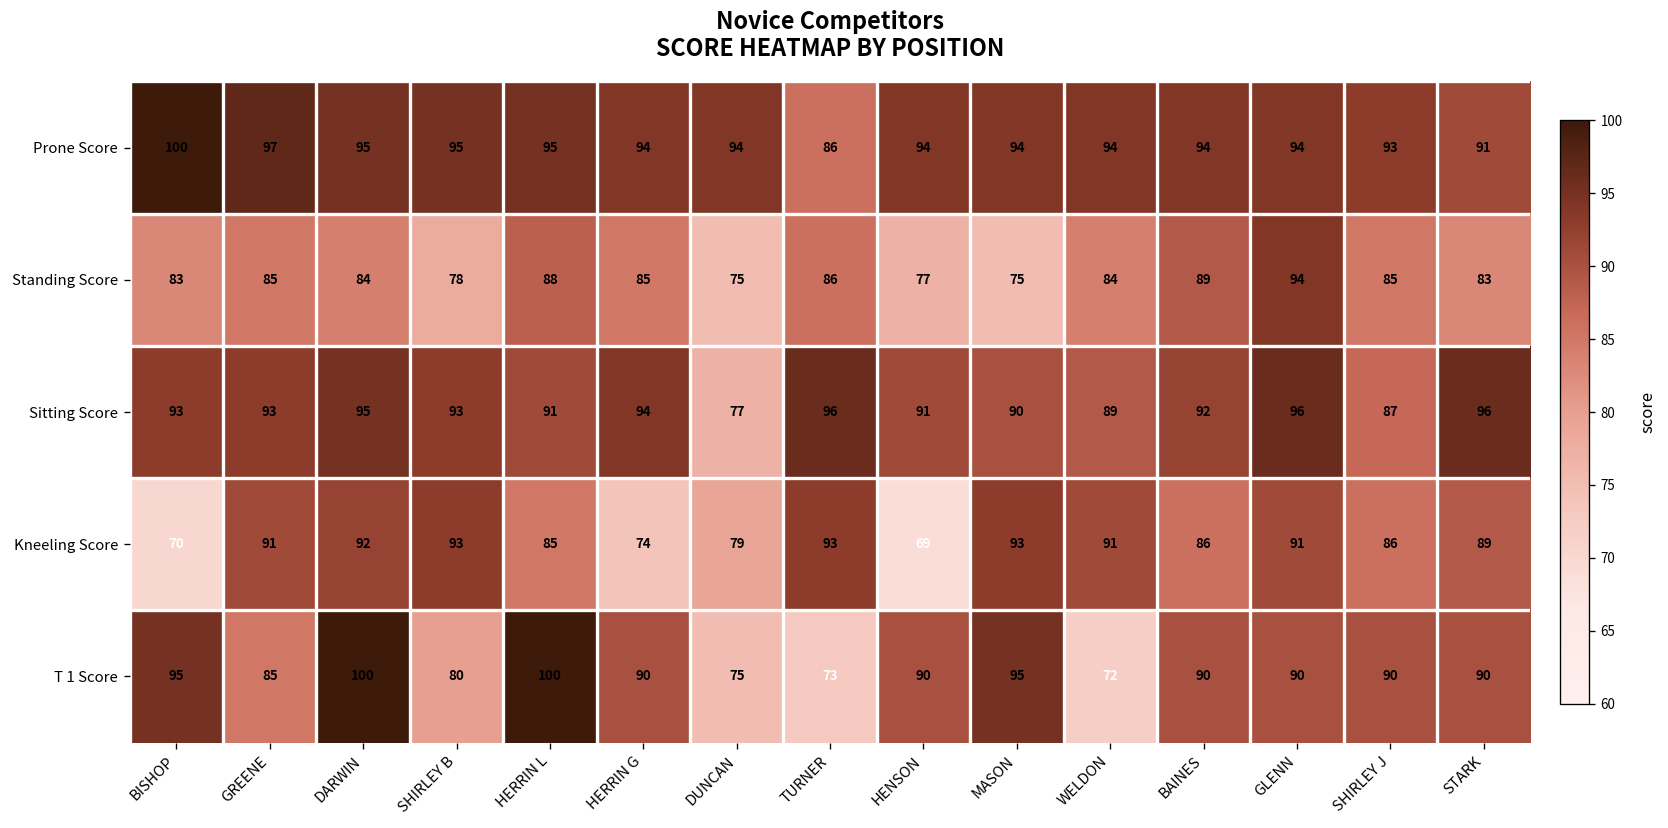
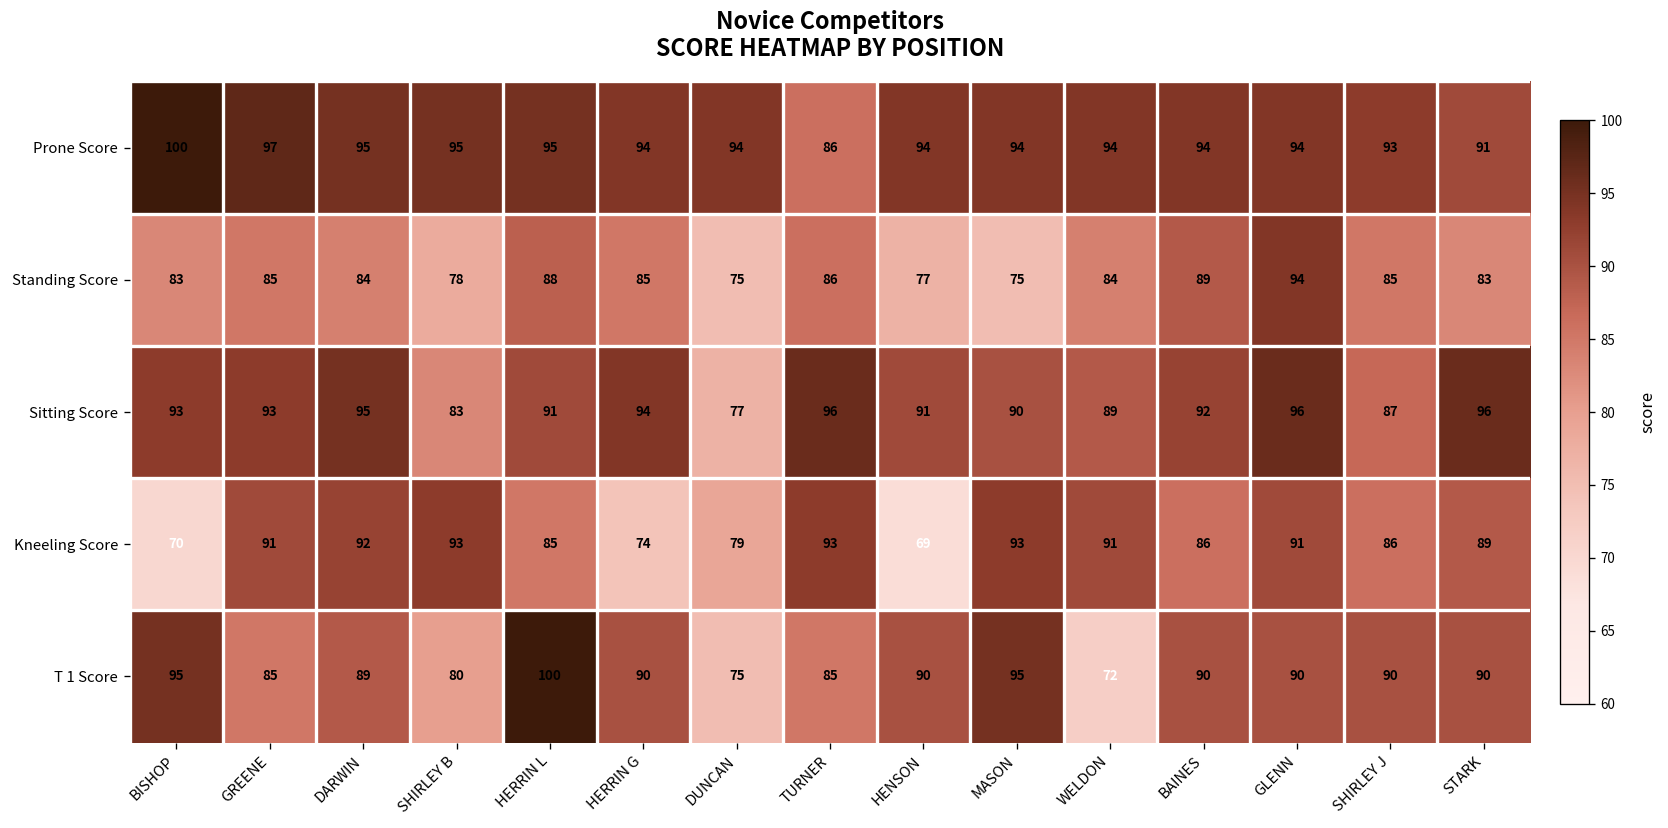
  {
    "Prone Score": {
      "BISHOP": 100,
      "GREENE": 97,
      "DARWIN": 95,
      "SHIRLEY B": 95,
      "HERRIN L": 95,
      "HERRIN G": 94,
      "DUNCAN": 94,
      "TURNER": 86,
      "HENSON": 94,
      "MASON": 94,
      "WELDON": 94,
      "BAINES": 94,
      "GLENN": 94,
      "SHIRLEY J": 93,
      "STARK": 91
    },
    "Standing Score": {
      "BISHOP": 83,
      "GREENE": 85,
      "DARWIN": 84,
      "SHIRLEY B": 78,
      "HERRIN L": 88,
      "HERRIN G": 85,
      "DUNCAN": 75,
      "TURNER": 86,
      "HENSON": 77,
      "MASON": 75,
      "WELDON": 84,
      "BAINES": 89,
      "GLENN": 94,
      "SHIRLEY J": 85,
      "STARK": 83
    },
    "Sitting Score": {
      "BISHOP": 93,
      "GREENE": 93,
      "DARWIN": 95,
-     "SHIRLEY B": 93,
+     "SHIRLEY B": 83,
      "HERRIN L": 91,
      "HERRIN G": 94,
      "DUNCAN": 77,
      "TURNER": 96,
      "HENSON": 91,
      "MASON": 90,
      "WELDON": 89,
      "BAINES": 92,
      "GLENN": 96,
      "SHIRLEY J": 87,
      "STARK": 96
    },
    "Kneeling Score": {
      "GREENE": 91,
      "DARWIN": 92,
      "SHIRLEY B": 93,
      "HERRIN L": 85,
      "HERRIN G": 74,
      "DUNCAN": 79,
      "TURNER": 93,
      "MASON": 93,
      "WELDON": 91,
      "BAINES": 86,
      "GLENN": 91,
      "SHIRLEY J": 86,
      "STARK": 89
    },
    "T 1 Score": {
      "BISHOP": 95,
      "GREENE": 85,
-     "DARWIN": 100,
+     "DARWIN": 89,
      "SHIRLEY B": 80,
      "HERRIN L": 100,
      "HERRIN G": 90,
      "DUNCAN": 75,
-     "TURNER": 73,
+     "TURNER": 85,
      "HENSON": 90,
      "MASON": 95,
      "WELDON": 72,
      "BAINES": 90,
      "GLENN": 90,
      "SHIRLEY J": 90,
      "STARK": 90
    }
  }
